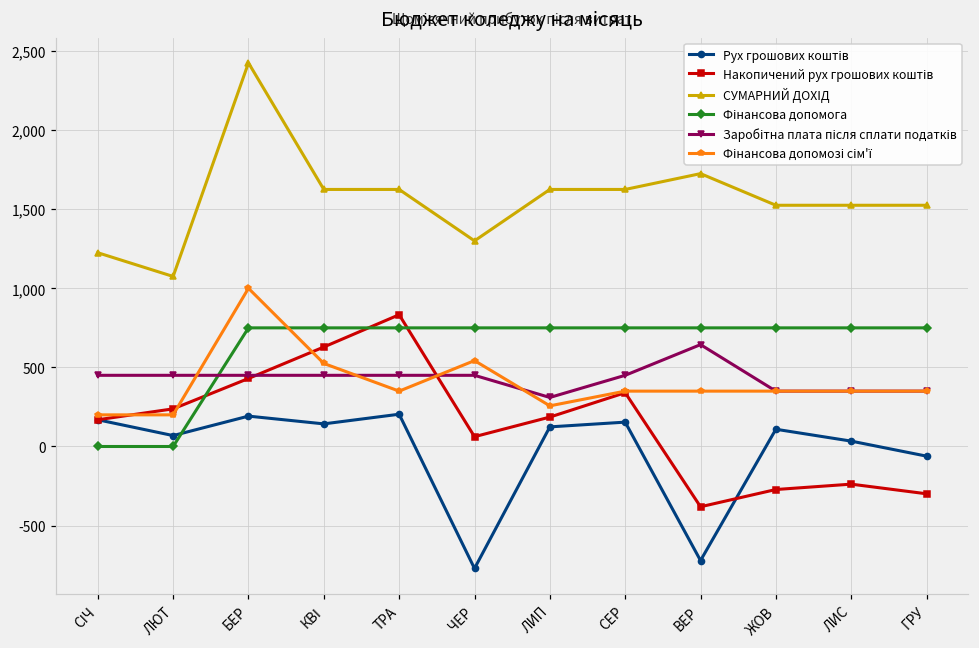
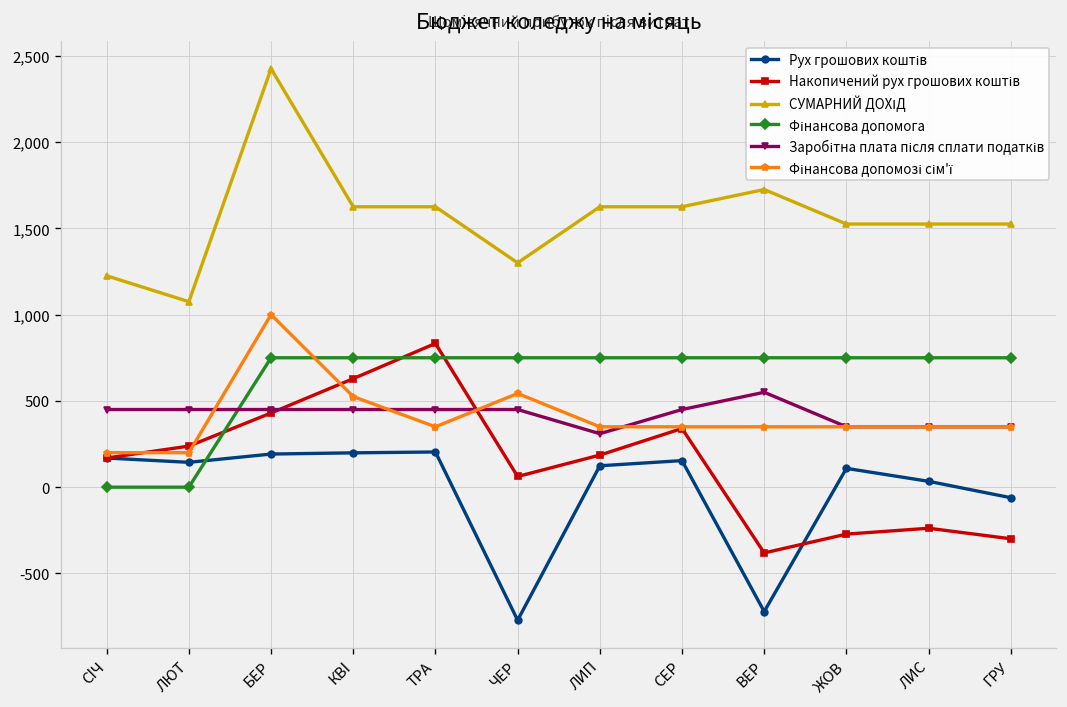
  {
    "Рух грошових коштів": {
-     "ЛЮТ": "70",
+     "ЛЮТ": "140",
      "БЕР": "190",
-     "КВІ": "140",
+     "КВІ": "200",
      "ТРА": "200",
      "ЧЕР": "-770",
      "ЛИП": "120",
      "СЕР": "150",
      "ВЕР": "-720",
      "ЖОВ": "110",
      "ЛИС": "30",
      "ГРУ": "-60"
    },
    "Накопичений рух грошових коштів": {
      "ЛЮТ": "240",
      "БЕР": "430",
      "КВІ": "630",
      "ТРА": "830",
      "ЧЕР": "60",
      "ЛИП": "190",
      "ВЕР": "-380",
      "ЖОВ": "-270",
      "ЛИС": "-240",
      "ГРУ": "-300"
    },
    "СУМАРНИЙ ДОХІД": {
      "СІЧ": "1,230",
      "ЛЮТ": "1,080",
      "БЕР": "2,430",
      "КВІ": "1,630",
      "ТРА": "1,630",
      "ЧЕР": "1,300",
      "ЛИП": "1,630",
      "СЕР": "1,630",
      "ВЕР": "1,730",
      "ЖОВ": "1,530",
      "ЛИС": "1,530",
      "ГРУ": "1,530"
    },
    "Фінансова допомога": {
      "СІЧ": "0",
      "ЛЮТ": "0",
      "БЕР": "750",
      "КВІ": "750",
      "ТРА": "750",
      "ЧЕР": "750",
      "ЛИП": "750",
      "СЕР": "750",
      "ВЕР": "750",
      "ЖОВ": "750",
      "ЛИС": "750",
      "ГРУ": "750"
    },
    "Заробітна плата після сплати податків": {
      "СІЧ": "450",
      "ЛЮТ": "450",
      "БЕР": "450",
      "КВІ": "450",
      "ТРА": "450",
      "ЧЕР": "450",
      "ЛИП": "310",
      "СЕР": "450",
-     "ВЕР": "640"
+     "ВЕР": "550"
    },
    "Фінансова допомозі сім'ї": {
      "СІЧ": "200",
      "ЛЮТ": "200",
      "БЕР": "1,000",
      "КВІ": "530",
      "ТРА": "350",
      "ЧЕР": "540",
-     "ЛИП": "260",
+     "ЛИП": "350",
      "ВЕР": "350"
    }
  }
